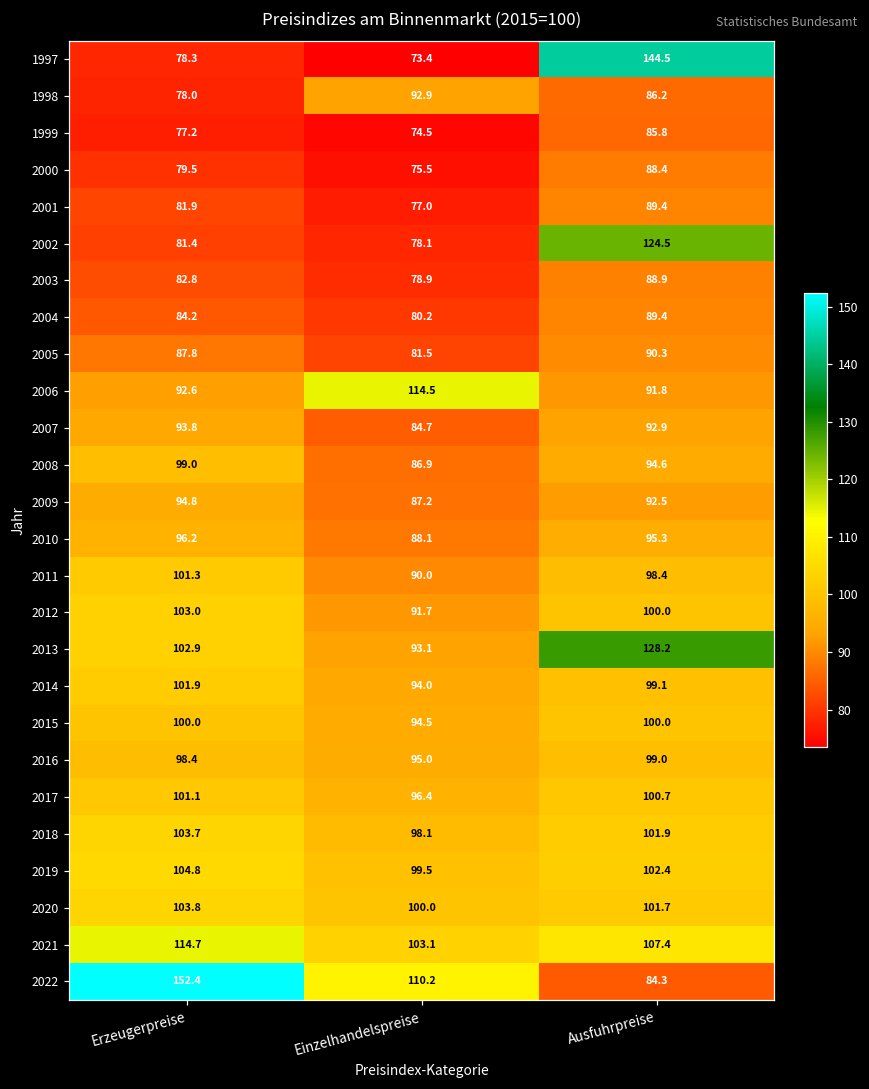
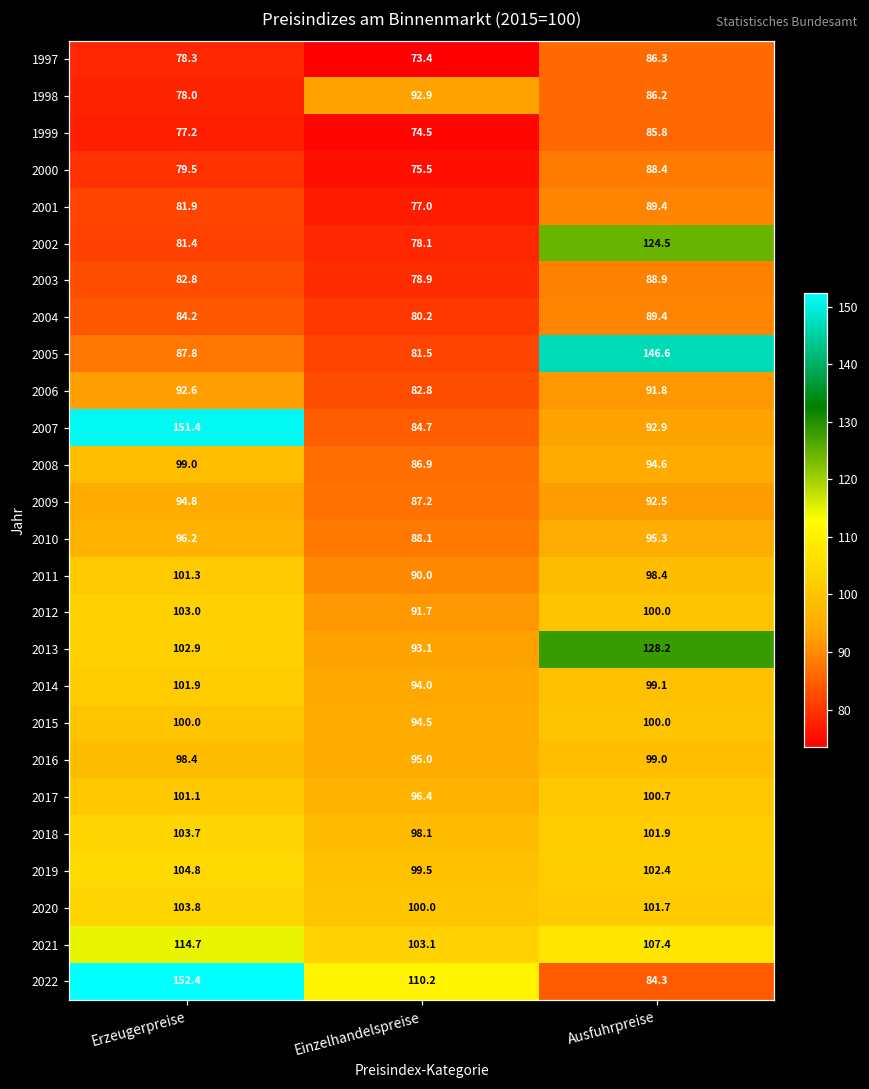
  {
    "1997": {
      "Erzeugerpreise": 78.3,
      "Einzelhandelspreise": 73.4,
-     "Ausfuhrpreise": 144.5
+     "Ausfuhrpreise": 86.3
    },
    "1998": {
      "Erzeugerpreise": 78.0,
      "Einzelhandelspreise": 92.9,
      "Ausfuhrpreise": 86.2
    },
    "1999": {
      "Erzeugerpreise": 77.2,
      "Einzelhandelspreise": 74.5,
      "Ausfuhrpreise": 85.8
    },
    "2000": {
      "Erzeugerpreise": 79.5,
      "Einzelhandelspreise": 75.5,
      "Ausfuhrpreise": 88.4
    },
    "2001": {
      "Erzeugerpreise": 81.9,
      "Einzelhandelspreise": 77.0,
      "Ausfuhrpreise": 89.4
    },
    "2002": {
      "Erzeugerpreise": 81.4,
      "Einzelhandelspreise": 78.1,
      "Ausfuhrpreise": 124.5
    },
    "2003": {
      "Erzeugerpreise": 82.8,
      "Einzelhandelspreise": 78.9,
      "Ausfuhrpreise": 88.9
    },
    "2004": {
      "Erzeugerpreise": 84.2,
      "Einzelhandelspreise": 80.2,
      "Ausfuhrpreise": 89.4
    },
    "2005": {
      "Erzeugerpreise": 87.8,
      "Einzelhandelspreise": 81.5,
-     "Ausfuhrpreise": 90.3
+     "Ausfuhrpreise": 146.6
    },
    "2006": {
      "Erzeugerpreise": 92.6,
-     "Einzelhandelspreise": 114.5,
+     "Einzelhandelspreise": 82.8,
      "Ausfuhrpreise": 91.8
    },
    "2007": {
-     "Erzeugerpreise": 93.8,
+     "Erzeugerpreise": 151.4,
      "Einzelhandelspreise": 84.7,
      "Ausfuhrpreise": 92.9
    },
    "2008": {
      "Erzeugerpreise": 99.0,
      "Einzelhandelspreise": 86.9,
      "Ausfuhrpreise": 94.6
    },
    "2009": {
      "Erzeugerpreise": 94.8,
      "Einzelhandelspreise": 87.2,
      "Ausfuhrpreise": 92.5
    },
    "2010": {
      "Erzeugerpreise": 96.2,
      "Einzelhandelspreise": 88.1,
      "Ausfuhrpreise": 95.3
    },
    "2011": {
      "Erzeugerpreise": 101.3,
      "Einzelhandelspreise": 90.0,
      "Ausfuhrpreise": 98.4
    },
    "2012": {
      "Erzeugerpreise": 103.0,
      "Einzelhandelspreise": 91.7,
      "Ausfuhrpreise": 100.0
    },
    "2013": {
      "Erzeugerpreise": 102.9,
      "Einzelhandelspreise": 93.1,
      "Ausfuhrpreise": 128.2
    },
    "2014": {
      "Erzeugerpreise": 101.9,
      "Einzelhandelspreise": 94.0,
      "Ausfuhrpreise": 99.1
    },
    "2015": {
      "Erzeugerpreise": 100.0,
      "Einzelhandelspreise": 94.5,
      "Ausfuhrpreise": 100.0
    },
    "2016": {
      "Erzeugerpreise": 98.4,
      "Einzelhandelspreise": 95.0,
      "Ausfuhrpreise": 99.0
    },
    "2017": {
      "Erzeugerpreise": 101.1,
      "Einzelhandelspreise": 96.4,
      "Ausfuhrpreise": 100.7
    },
    "2018": {
      "Erzeugerpreise": 103.7,
      "Einzelhandelspreise": 98.1,
      "Ausfuhrpreise": 101.9
    },
    "2019": {
      "Erzeugerpreise": 104.8,
      "Einzelhandelspreise": 99.5,
      "Ausfuhrpreise": 102.4
    },
    "2020": {
      "Erzeugerpreise": 103.8,
      "Einzelhandelspreise": 100.0,
      "Ausfuhrpreise": 101.7
    },
    "2021": {
      "Erzeugerpreise": 114.7,
      "Einzelhandelspreise": 103.1,
      "Ausfuhrpreise": 107.4
    },
    "2022": {
      "Erzeugerpreise": 152.4,
      "Einzelhandelspreise": 110.2,
      "Ausfuhrpreise": 84.3
    }
  }
